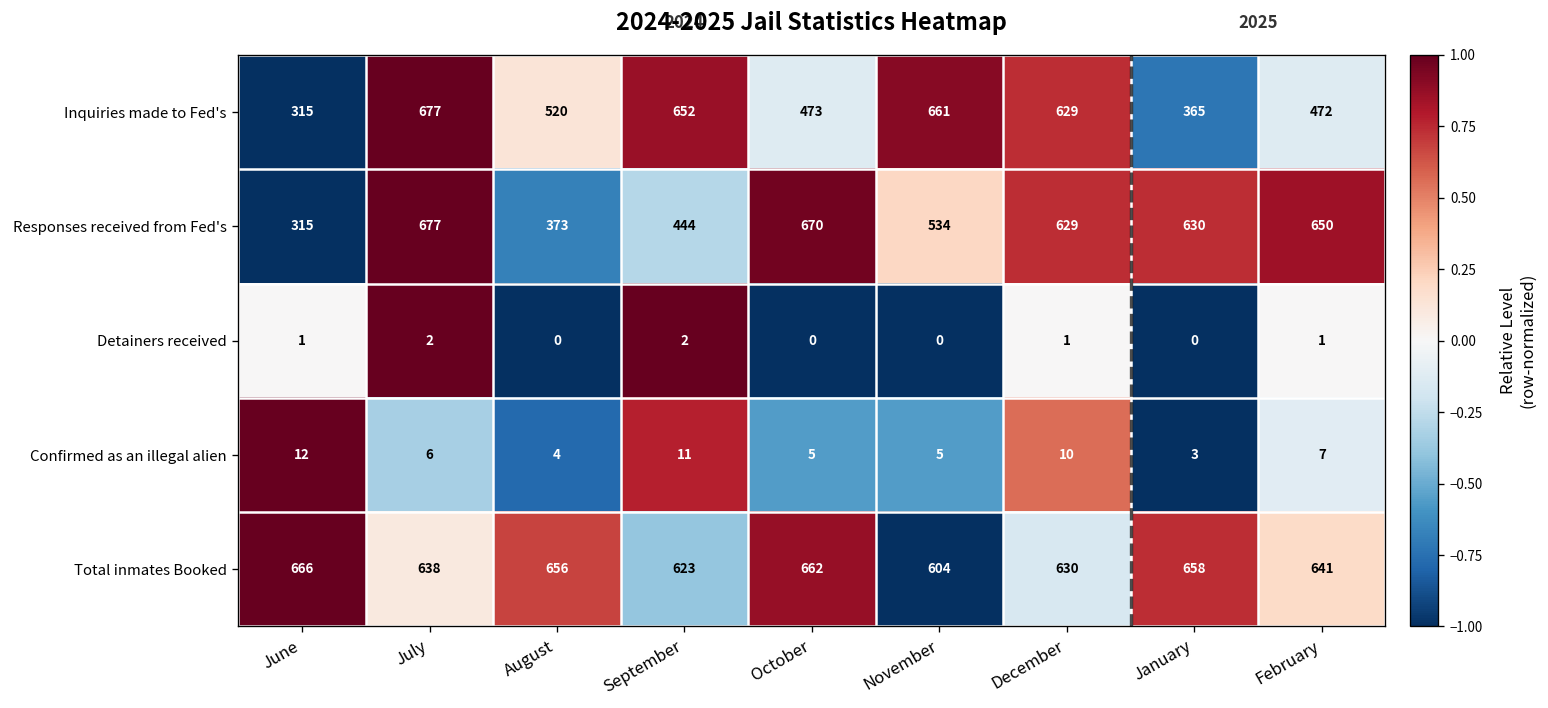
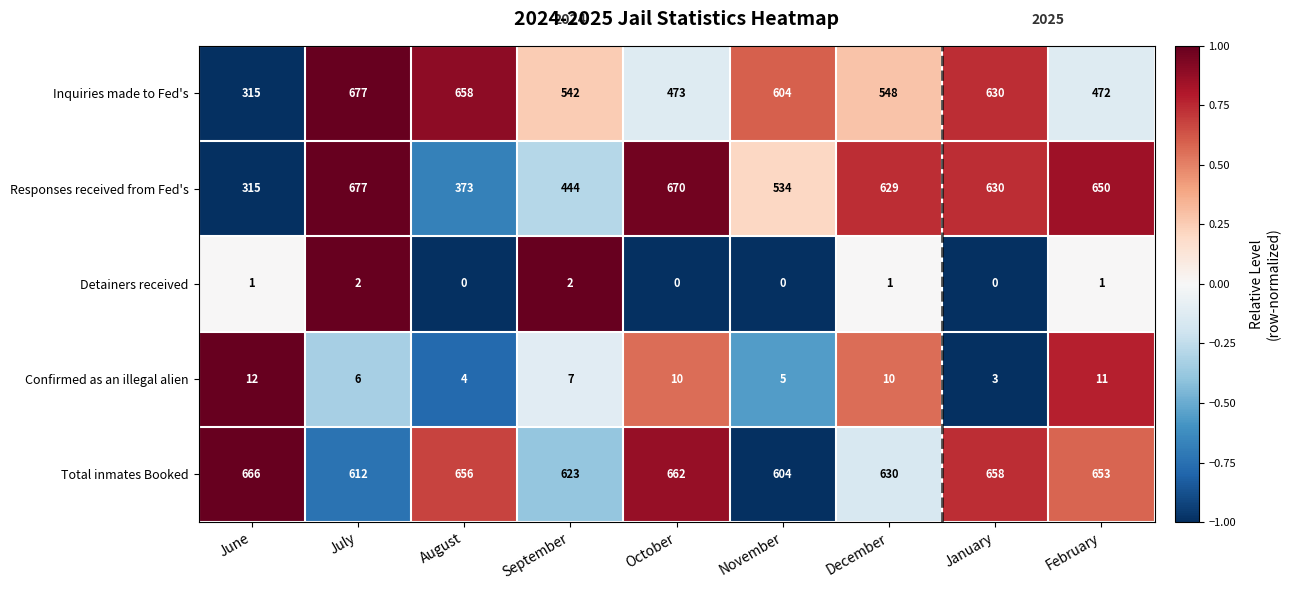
  {
    "Inquiries made to Fed's": {
      "June": 315,
      "July": 677,
-     "August": 520,
-     "September": 652,
+     "August": 658,
+     "September": 542,
      "October": 473,
-     "November": 661,
-     "December": 629,
-     "January": 365,
+     "November": 604,
+     "December": 548,
+     "January": 630,
      "February": 472
    },
    "Responses received from Fed's": {
      "June": 315,
      "July": 677,
      "August": 373,
      "September": 444,
      "October": 670,
      "November": 534,
      "December": 629,
      "January": 630,
      "February": 650
    },
    "Detainers received": {
      "June": 1,
      "July": 2,
      "August": 0,
      "September": 2,
      "October": 0,
      "November": 0,
      "December": 1,
      "January": 0,
      "February": 1
    },
    "Confirmed as an illegal alien": {
      "June": 12,
      "July": 6,
      "August": 4,
-     "September": 11,
-     "October": 5,
+     "September": 7,
+     "October": 10,
      "November": 5,
      "December": 10,
      "January": 3,
-     "February": 7
+     "February": 11
    },
    "Total inmates Booked": {
      "June": 666,
-     "July": 638,
+     "July": 612,
      "August": 656,
      "September": 623,
      "October": 662,
      "November": 604,
      "December": 630,
      "January": 658,
-     "February": 641
+     "February": 653
    }
  }
